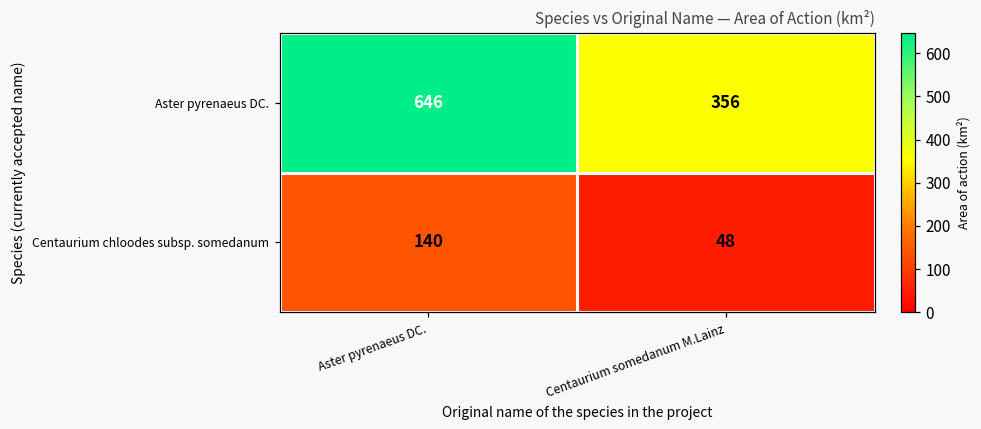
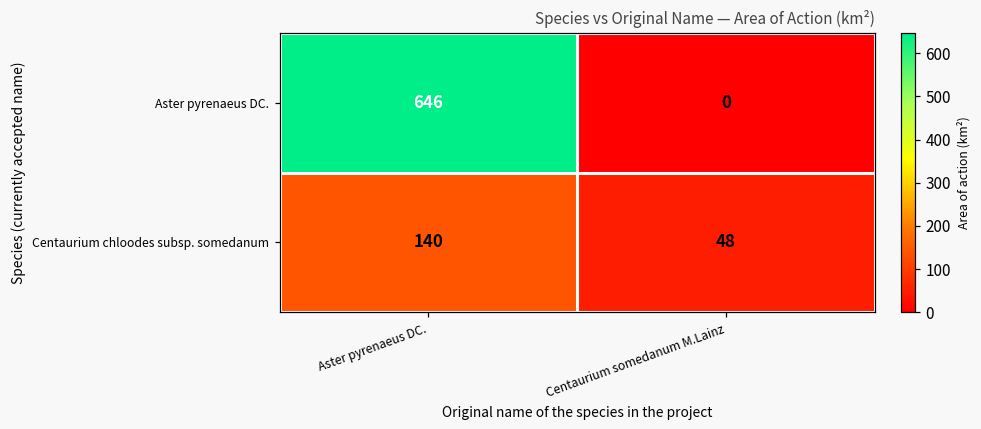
  {
    "Aster pyrenaeus DC.": {
      "Aster pyrenaeus DC.": 646,
-     "Centaurium somedanum M.Lainz": 356
+     "Centaurium somedanum M.Lainz": 0
    },
    "Centaurium chloodes subsp. somedanum": {
      "Aster pyrenaeus DC.": 140,
      "Centaurium somedanum M.Lainz": 48
    }
  }
